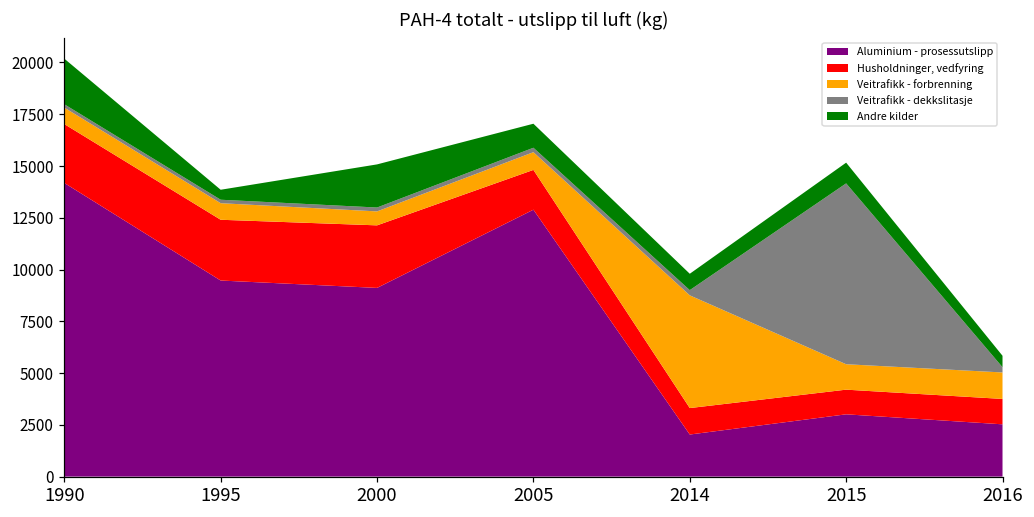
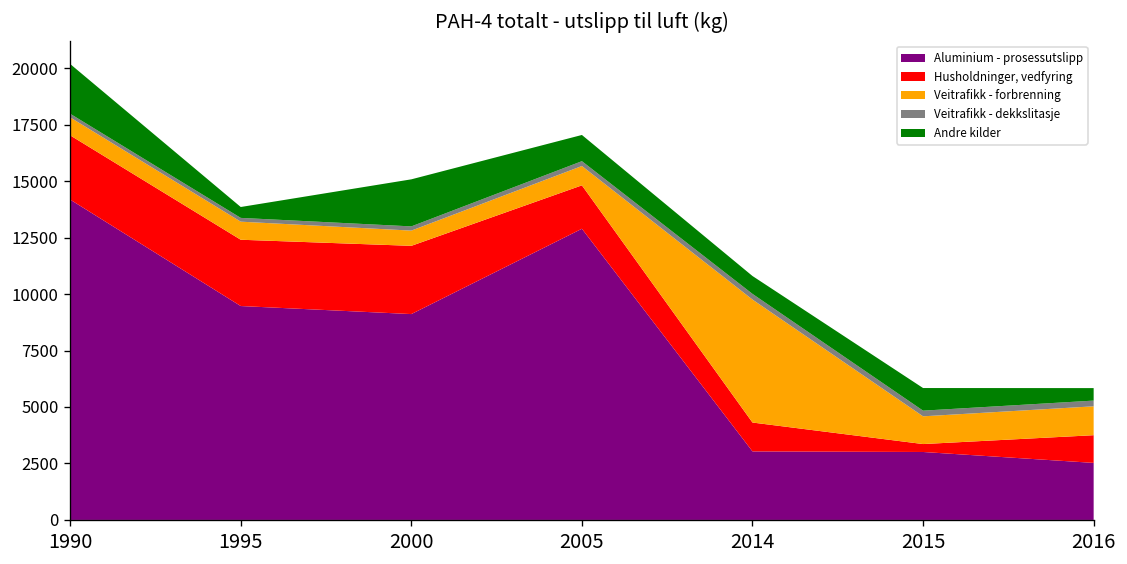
  {
    "Aluminium - prosessutslipp": {
-     "2014": 2000
+     "2014": 3000
    },
    "Husholdninger, vedfyring": {
-     "2015": 1200
+     "2015": 400
    },
    "Veitrafikk - dekkslitasje": {
-     "2015": 8700
+     "2015": 300
    },
    "Andre kilder": {
      "1990": 2200,
      "1995": 500,
      "2000": 2100,
      "2005": 1200,
      "2014": 800,
      "2015": 1000,
      "2016": 600
    }
  }
